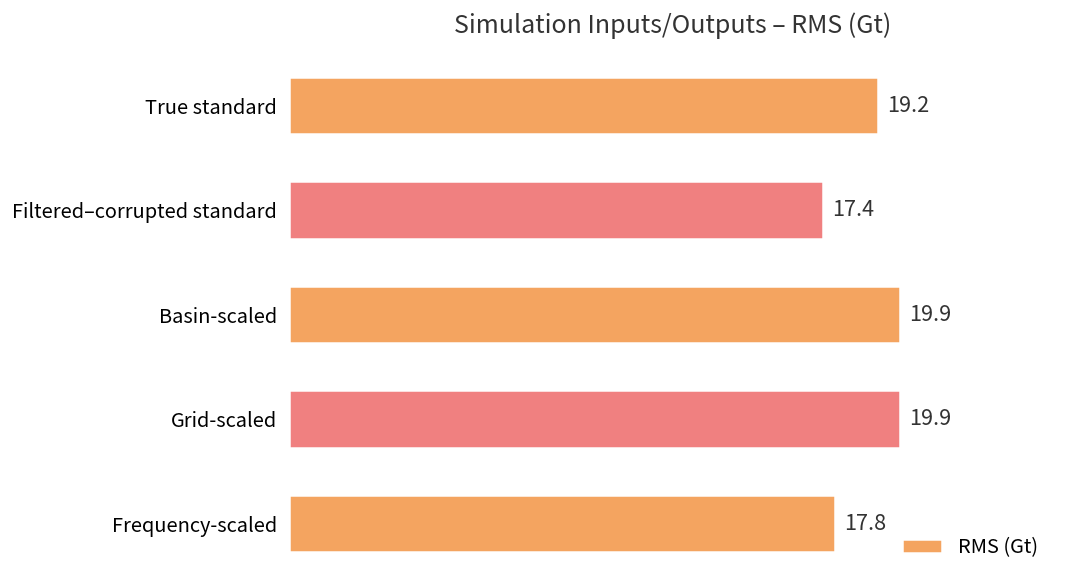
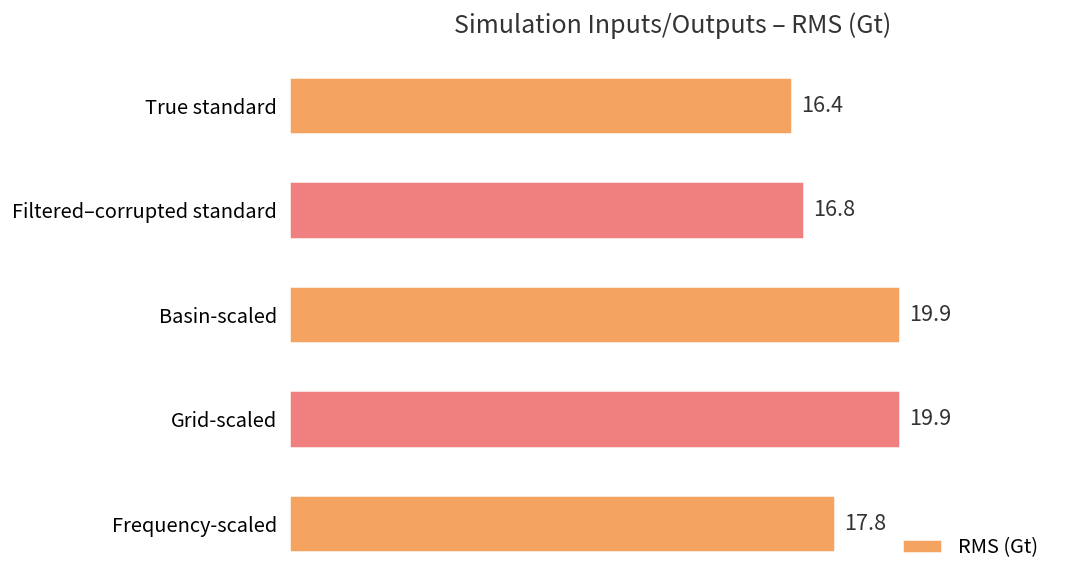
  {
-   "True standard": 19.2,
-   "Filtered–corrupted standard": 17.4,
+   "True standard": 16.4,
+   "Filtered–corrupted standard": 16.8,
    "Basin-scaled": 19.9,
    "Grid-scaled": 19.9,
    "Frequency-scaled": 17.8
  }
